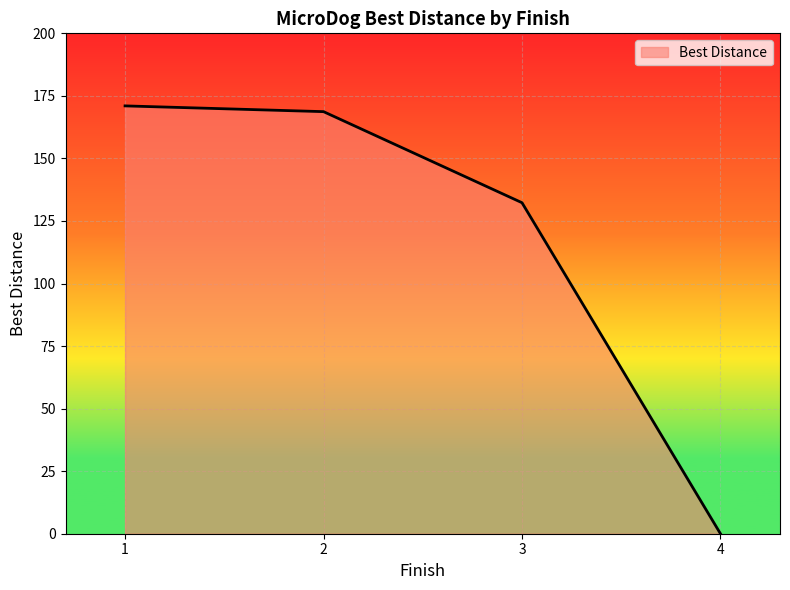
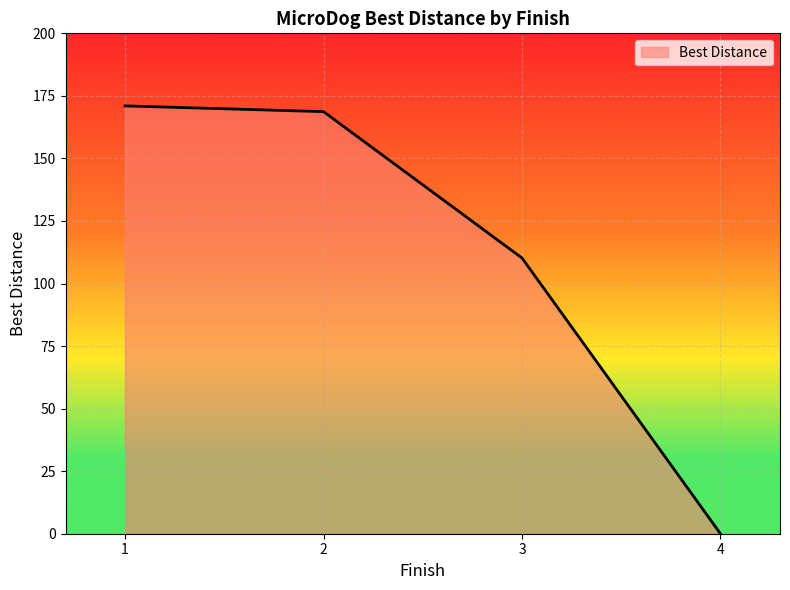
  {
    "1": 171,
    "2": 169,
-   "3": 132,
+   "3": 110,
    "4": 0
  }
